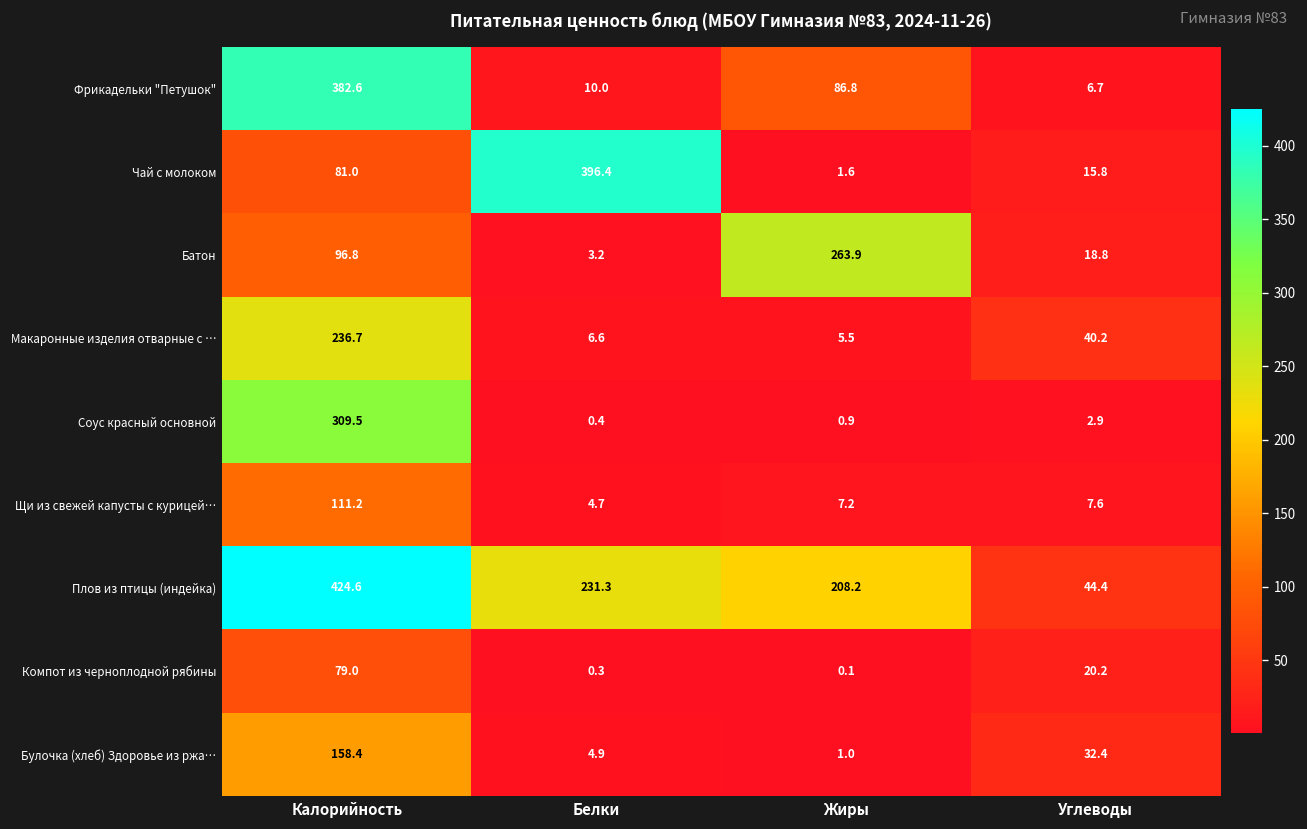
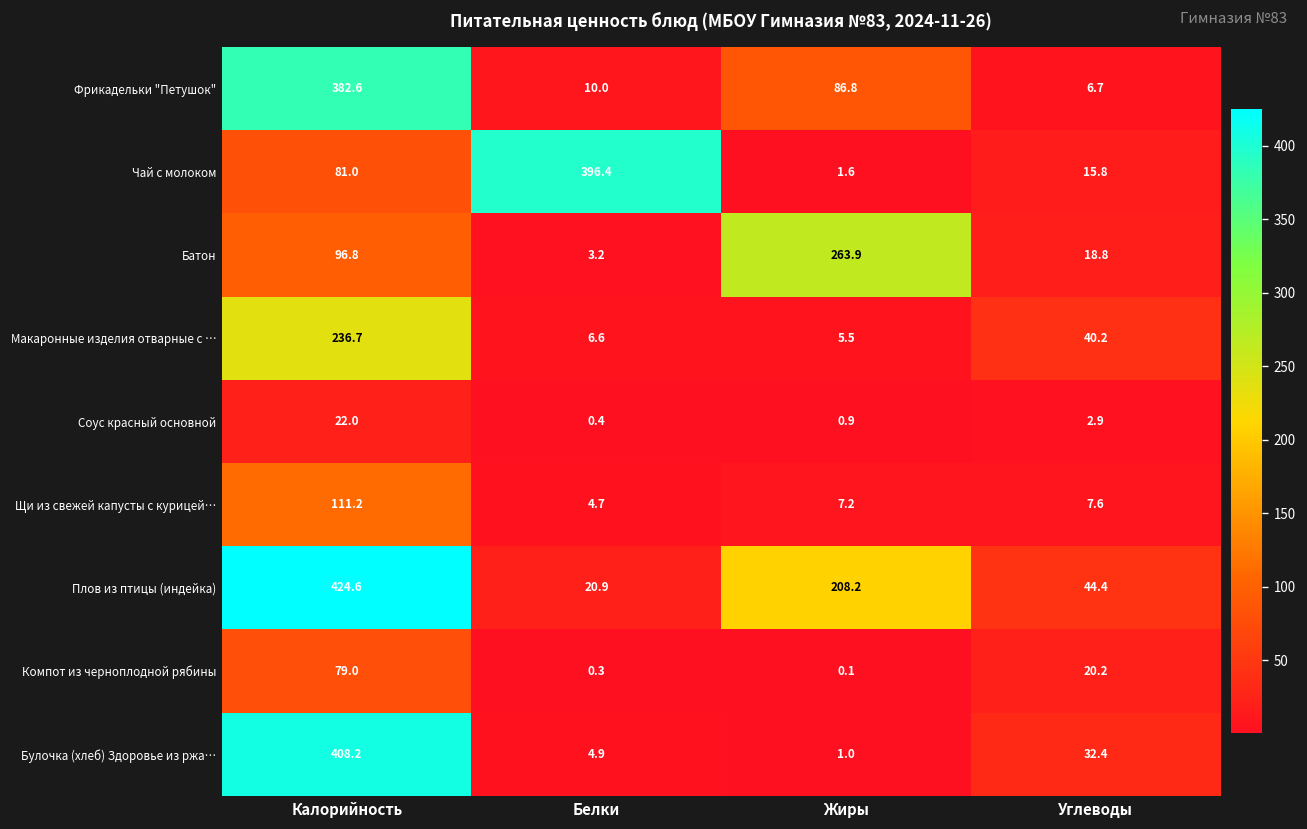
  {
    "Фрикадельки \"Петушок\"": {
      "Калорийность": 382.6,
      "Белки": 10.0,
      "Жиры": 86.8,
      "Углеводы": 6.7
    },
    "Чай с молоком": {
      "Калорийность": 81.0,
      "Белки": 396.4,
      "Жиры": 1.6,
      "Углеводы": 15.8
    },
    "Батон": {
      "Калорийность": 96.8,
      "Белки": 3.2,
      "Жиры": 263.9,
      "Углеводы": 18.8
    },
    "Макаронные изделия отварные с …": {
      "Калорийность": 236.7,
      "Белки": 6.6,
      "Жиры": 5.5,
      "Углеводы": 40.2
    },
    "Соус красный основной": {
-     "Калорийность": 309.5,
+     "Калорийность": 22.0,
      "Белки": 0.4,
      "Жиры": 0.9,
      "Углеводы": 2.9
    },
    "Щи из свежей капусты с курицей…": {
      "Калорийность": 111.2,
      "Белки": 4.7,
      "Жиры": 7.2,
      "Углеводы": 7.6
    },
    "Плов из птицы (индейка)": {
      "Калорийность": 424.6,
-     "Белки": 231.3,
+     "Белки": 20.9,
      "Жиры": 208.2,
      "Углеводы": 44.4
    },
    "Компот из черноплодной рябины": {
      "Калорийность": 79.0,
      "Белки": 0.3,
      "Жиры": 0.1,
      "Углеводы": 20.2
    },
    "Булочка (хлеб) Здоровье из ржа…": {
-     "Калорийность": 158.4,
+     "Калорийность": 408.2,
      "Белки": 4.9,
      "Жиры": 1.0,
      "Углеводы": 32.4
    }
  }
